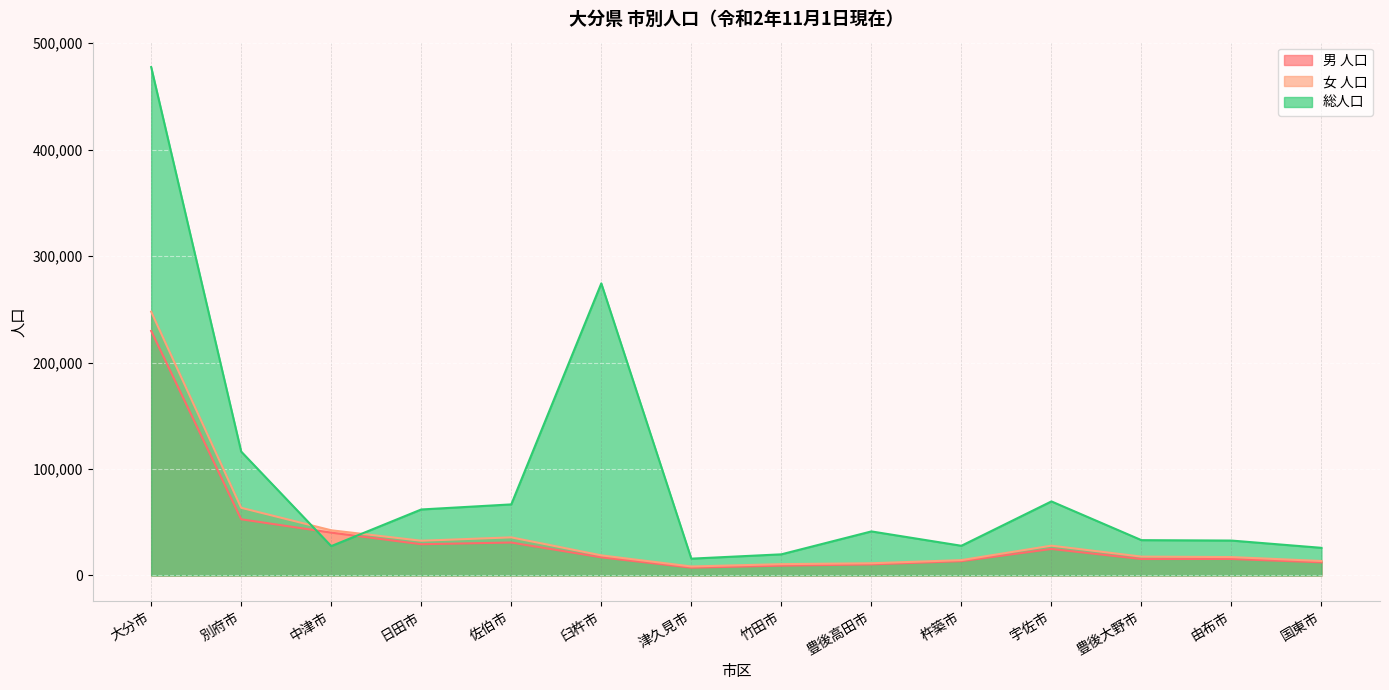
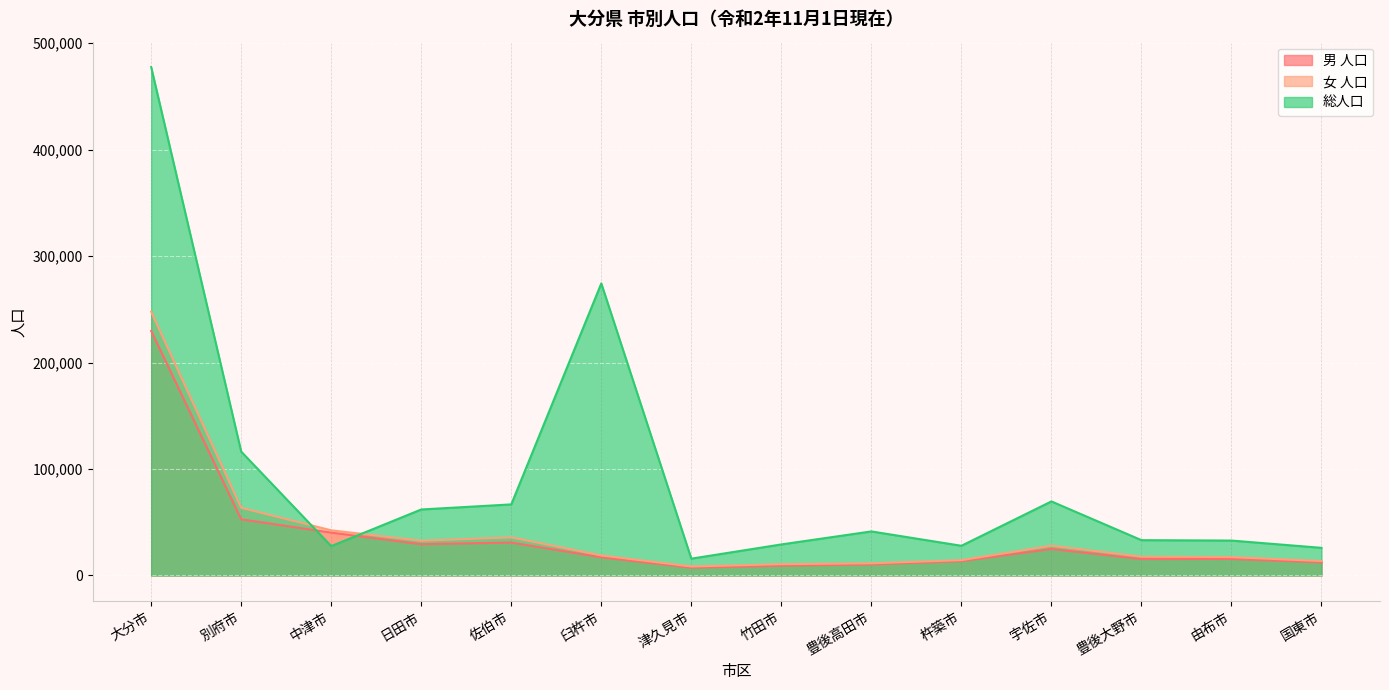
  {
    "総人口": {
      "大分市": "477,000",
      "別府市": "116,000",
      "中津市": "28,000",
      "日田市": "62,000",
      "佐伯市": "67,000",
      "臼杵市": "274,000",
      "津久見市": "16,000",
-     "竹田市": "20,000",
+     "竹田市": "29,000",
      "豊後高田市": "41,000",
      "杵築市": "28,000",
      "宇佐市": "70,000",
      "豊後大野市": "33,000",
      "由布市": "33,000",
      "国東市": "26,000"
    }
  }
